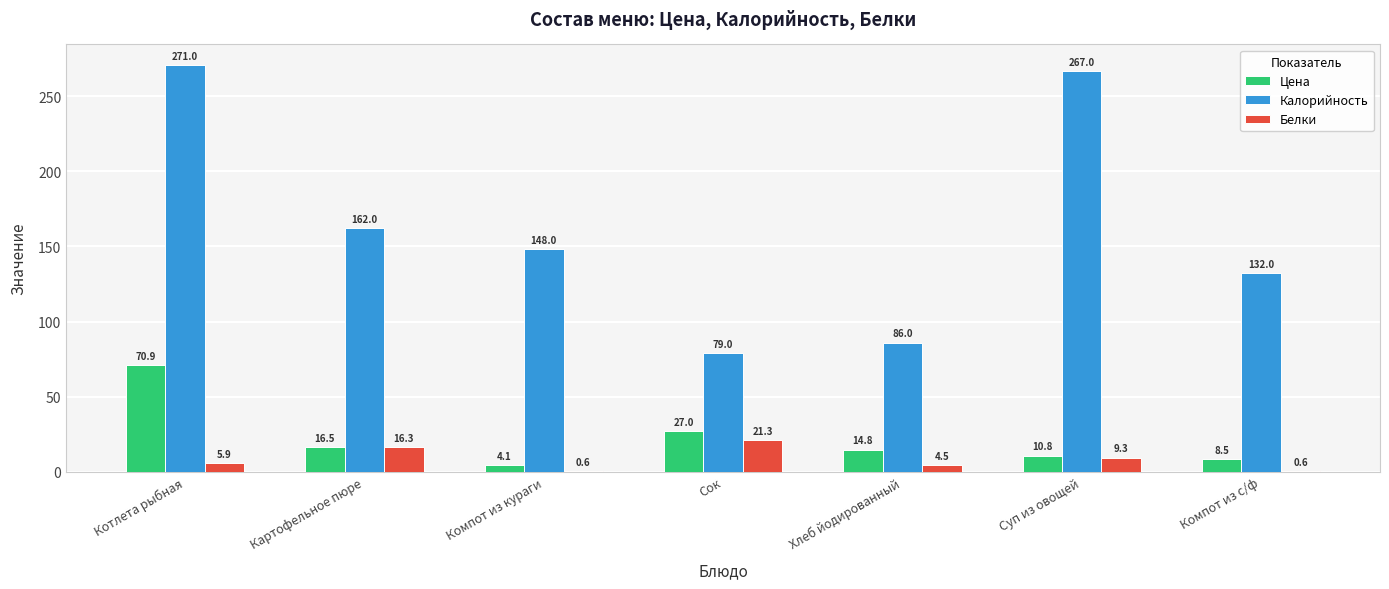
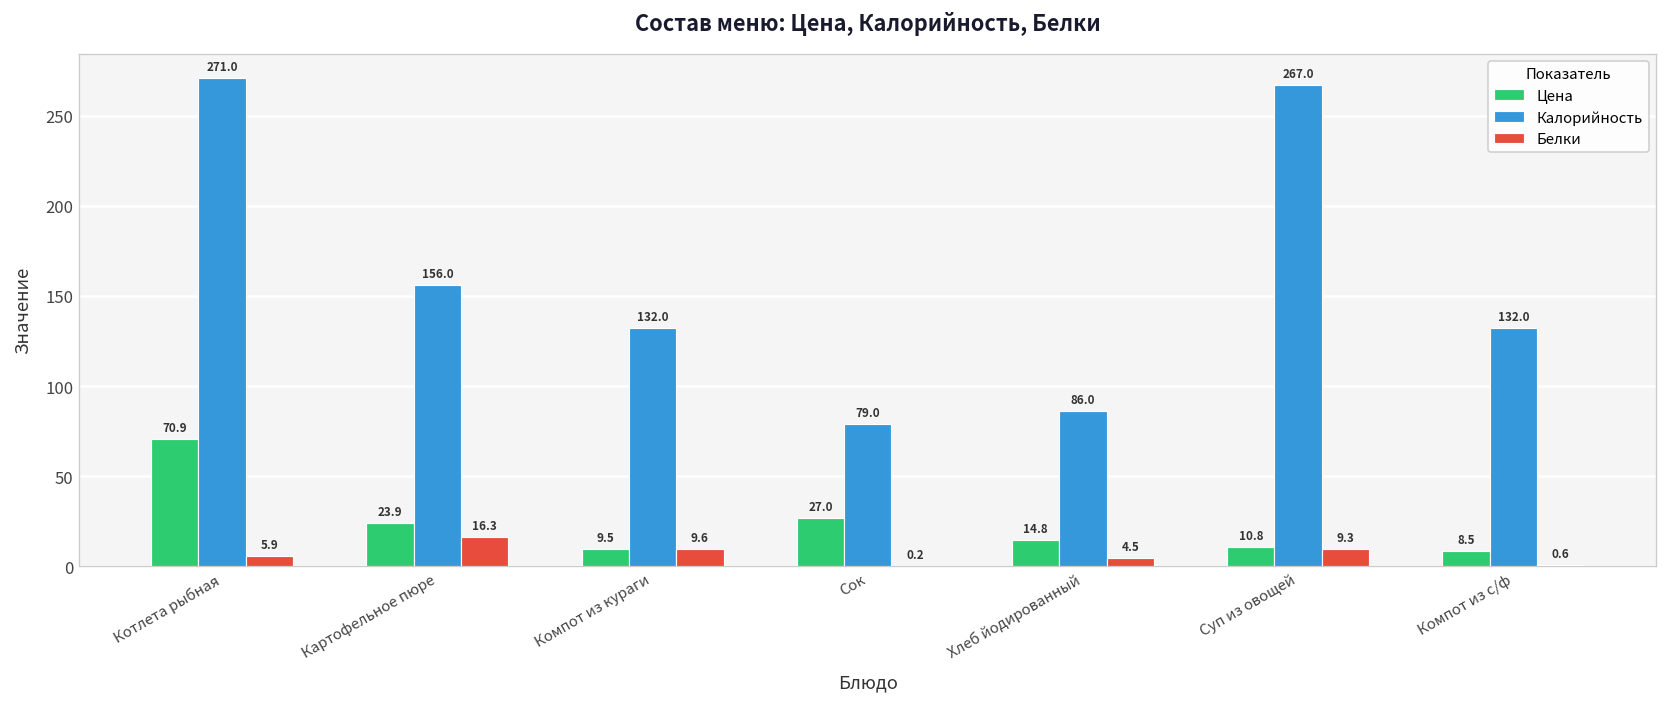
  {
    "Цена": {
      "Котлета рыбная": 70.9,
-     "Картофельное пюре": 16.5,
-     "Компот из кураги": 4.1,
+     "Картофельное пюре": 23.9,
+     "Компот из кураги": 9.5,
      "Сок": 27.0,
      "Хлеб йодированный": 14.8,
      "Суп из овощей": 10.8,
      "Компот из с/ф": 8.5
    },
    "Калорийность": {
      "Котлета рыбная": 271.0,
-     "Картофельное пюре": 162.0,
-     "Компот из кураги": 148.0,
+     "Картофельное пюре": 156.0,
+     "Компот из кураги": 132.0,
      "Сок": 79.0,
      "Хлеб йодированный": 86.0,
      "Суп из овощей": 267.0,
      "Компот из с/ф": 132.0
    },
    "Белки": {
      "Котлета рыбная": 5.9,
      "Картофельное пюре": 16.3,
-     "Компот из кураги": 0.6,
-     "Сок": 21.3,
+     "Компот из кураги": 9.6,
+     "Сок": 0.2,
      "Хлеб йодированный": 4.5,
      "Суп из овощей": 9.3,
      "Компот из с/ф": 0.6
    }
  }
